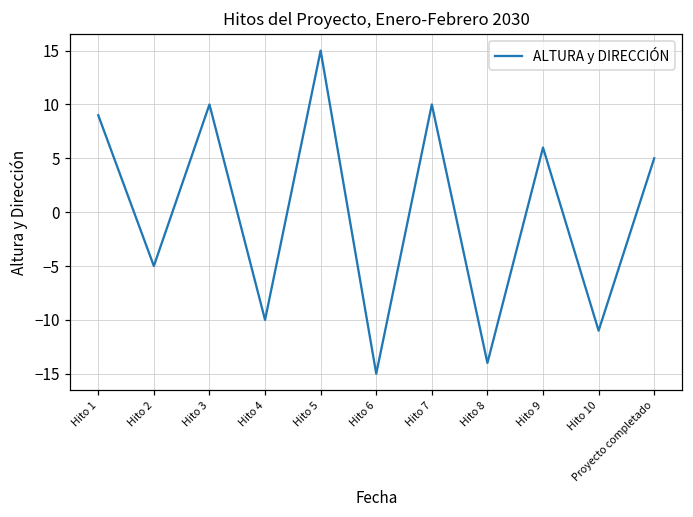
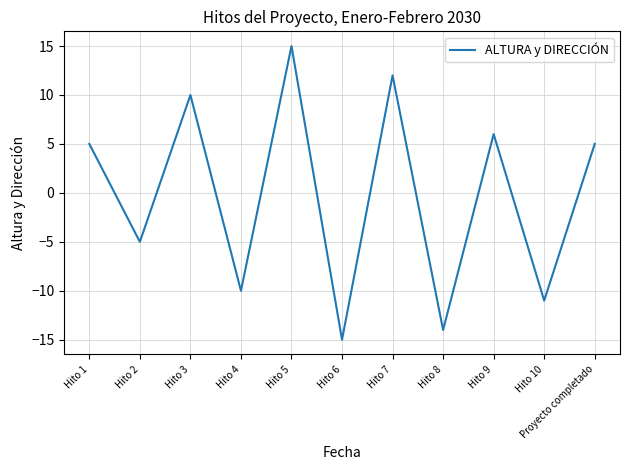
  {
-   "Hito 1": 9,
+   "Hito 1": 5,
    "Hito 2": -5,
    "Hito 3": 10,
    "Hito 4": -10,
    "Hito 5": 15,
    "Hito 6": -15,
-   "Hito 7": 10,
+   "Hito 7": 12,
    "Hito 8": -14,
    "Hito 9": 6,
    "Hito 10": -11,
    "Proyecto completado": 5
  }
